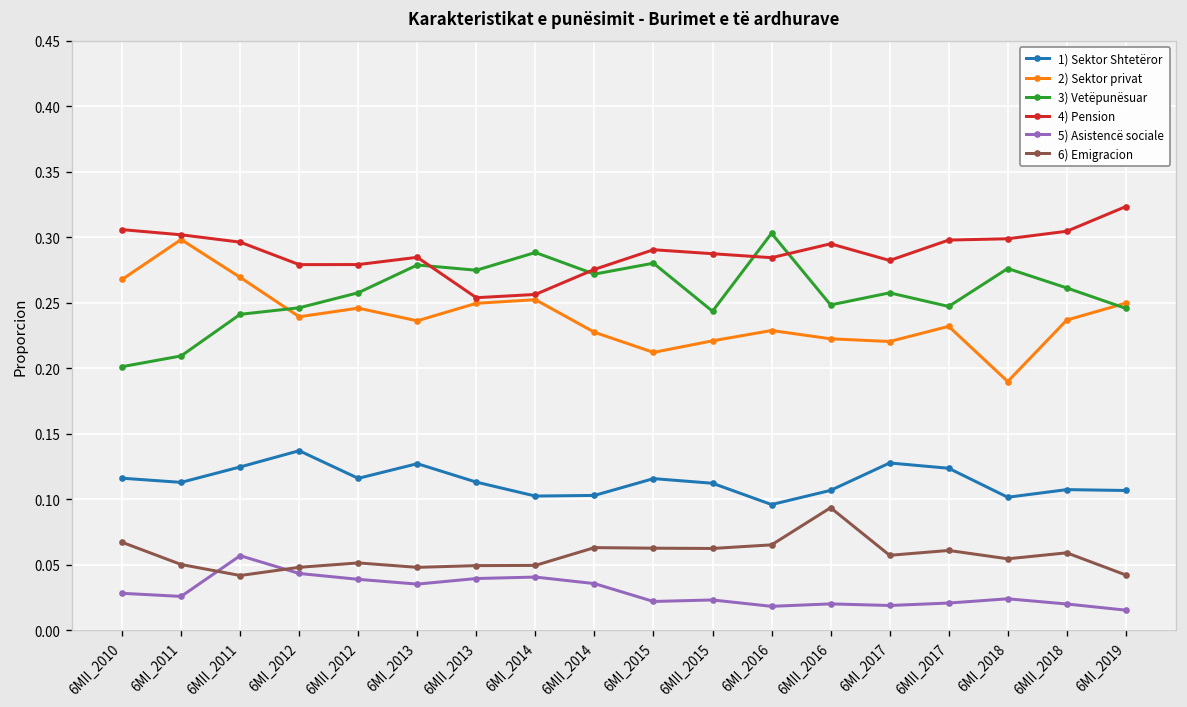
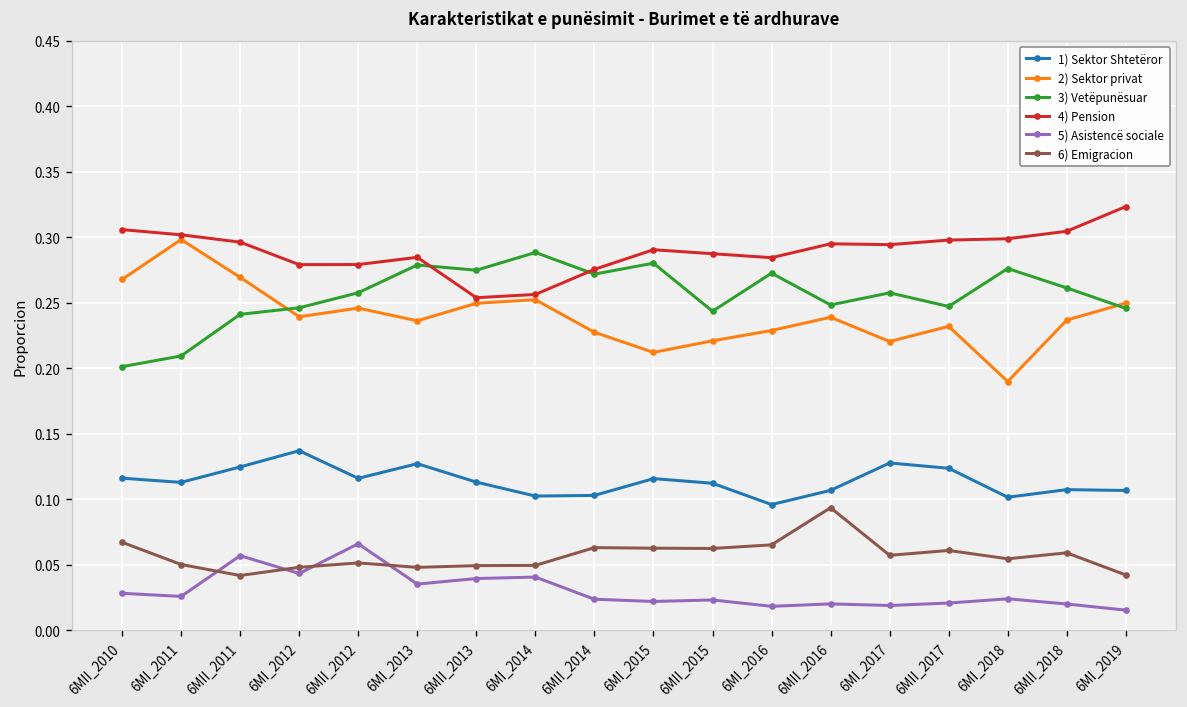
  {
    "1) Sektor Shtetëror": {
      "6MII_2010": 0.116,
      "6MI_2011": 0.113,
      "6MII_2011": 0.125,
      "6MI_2012": 0.137,
      "6MII_2012": 0.116,
      "6MI_2013": 0.127,
      "6MII_2013": 0.113,
      "6MI_2014": 0.102,
      "6MII_2014": 0.103,
      "6MI_2015": 0.116,
      "6MII_2015": 0.112,
      "6MI_2016": 0.096,
      "6MII_2016": 0.107,
      "6MI_2017": 0.128,
      "6MII_2017": 0.124,
      "6MI_2018": 0.101,
      "6MII_2018": 0.107,
      "6MI_2019": 0.107
    },
    "2) Sektor privat": {
      "6MII_2010": 0.268,
      "6MI_2011": 0.298,
      "6MII_2011": 0.269,
      "6MI_2012": 0.239,
      "6MII_2012": 0.246,
      "6MI_2013": 0.236,
      "6MII_2013": 0.250,
      "6MI_2014": 0.252,
      "6MII_2014": 0.227,
      "6MI_2015": 0.212,
      "6MII_2015": 0.221,
      "6MI_2016": 0.229,
-     "6MII_2016": 0.222,
+     "6MII_2016": 0.239,
      "6MI_2017": 0.220,
      "6MII_2017": 0.232,
      "6MI_2018": 0.190,
      "6MII_2018": 0.237,
      "6MI_2019": 0.250
    },
    "3) Vetëpunësuar": {
      "6MII_2010": 0.201,
      "6MI_2011": 0.209,
      "6MII_2011": 0.241,
      "6MI_2012": 0.246,
      "6MII_2012": 0.258,
      "6MI_2013": 0.279,
      "6MII_2013": 0.275,
      "6MI_2014": 0.288,
      "6MII_2014": 0.272,
      "6MI_2015": 0.280,
      "6MII_2015": 0.244,
-     "6MI_2016": 0.303,
+     "6MI_2016": 0.273,
      "6MII_2016": 0.248,
      "6MI_2017": 0.258,
      "6MII_2017": 0.247,
      "6MI_2018": 0.276,
      "6MII_2018": 0.261,
      "6MI_2019": 0.246
    },
    "4) Pension": {
      "6MII_2010": 0.306,
      "6MI_2011": 0.302,
      "6MII_2011": 0.296,
      "6MI_2012": 0.279,
      "6MII_2012": 0.279,
      "6MI_2013": 0.285,
      "6MII_2013": 0.254,
      "6MI_2014": 0.256,
      "6MII_2014": 0.275,
      "6MI_2015": 0.290,
      "6MII_2015": 0.287,
      "6MI_2016": 0.284,
      "6MII_2016": 0.295,
-     "6MI_2017": 0.282,
+     "6MI_2017": 0.294,
      "6MII_2017": 0.298,
      "6MI_2018": 0.299,
      "6MII_2018": 0.305,
      "6MI_2019": 0.323
    },
    "5) Asistencë sociale": {
      "6MII_2010": 0.028,
      "6MI_2011": 0.026,
      "6MII_2011": 0.057,
      "6MI_2012": 0.043,
-     "6MII_2012": 0.039,
+     "6MII_2012": 0.066,
      "6MI_2013": 0.035,
      "6MII_2013": 0.039,
      "6MI_2014": 0.040,
-     "6MII_2014": 0.036,
+     "6MII_2014": 0.024,
      "6MI_2015": 0.022,
      "6MII_2015": 0.023,
      "6MI_2016": 0.018,
      "6MII_2016": 0.020,
      "6MI_2017": 0.019,
      "6MII_2017": 0.021,
      "6MI_2018": 0.024,
      "6MII_2018": 0.020,
      "6MI_2019": 0.015
    },
    "6) Emigracion": {
      "6MII_2010": 0.067,
      "6MI_2011": 0.050,
      "6MII_2011": 0.042,
      "6MI_2012": 0.048,
      "6MII_2012": 0.051,
      "6MI_2013": 0.048,
      "6MII_2013": 0.049,
      "6MI_2014": 0.049,
      "6MII_2014": 0.063,
      "6MI_2015": 0.063,
      "6MII_2015": 0.062,
      "6MI_2016": 0.065,
      "6MII_2016": 0.093,
      "6MI_2017": 0.057,
      "6MII_2017": 0.061,
      "6MI_2018": 0.054,
      "6MII_2018": 0.059,
      "6MI_2019": 0.042
    }
  }
